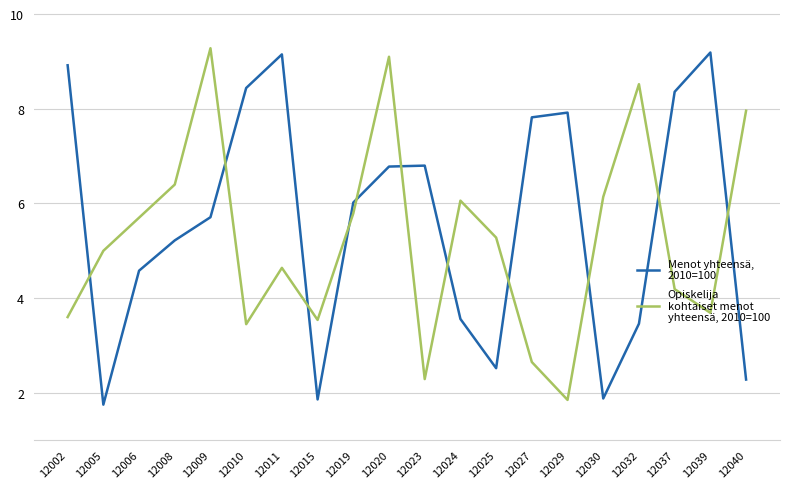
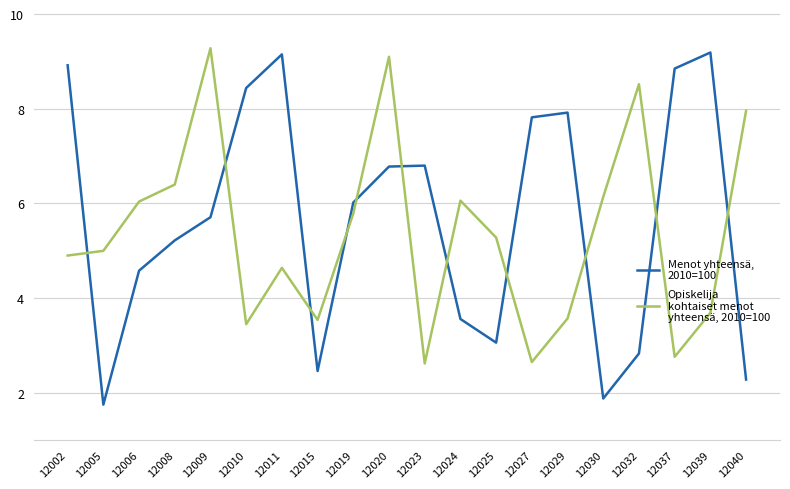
  {
    "Menot yhteensä, 2010=100": {
      "12002": 8.9,
      "12005": 1.8,
      "12006": 4.6,
      "12008": 5.2,
      "12009": 5.7,
      "12010": 8.4,
      "12011": 9.2,
-     "12015": 1.9,
+     "12015": 2.5,
      "12019": 6.0,
      "12020": 6.8,
      "12023": 6.8,
      "12024": 3.6,
-     "12025": 2.5,
+     "12025": 3.1,
      "12027": 7.8,
      "12029": 7.9,
      "12030": 1.9,
-     "12032": 3.5,
-     "12037": 8.4,
+     "12032": 2.8,
+     "12037": 8.9,
      "12039": 9.2,
      "12040": 2.3
    },
    "Opiskelija kohtaiset menot yhteensä, 2010=100": {
-     "12002": 3.6,
+     "12002": 4.9,
      "12005": 5.0,
-     "12006": 5.7,
+     "12006": 6.0,
      "12008": 6.4,
      "12009": 9.3,
      "12010": 3.5,
      "12011": 4.6,
      "12015": 3.5,
      "12019": 5.8,
      "12020": 9.1,
-     "12023": 2.3,
+     "12023": 2.6,
      "12024": 6.1,
      "12025": 5.3,
      "12027": 2.7,
-     "12029": 1.9,
+     "12029": 3.6,
      "12030": 6.1,
      "12032": 8.5,
-     "12037": 4.2,
+     "12037": 2.8,
      "12039": 3.7,
      "12040": 8.0
    }
  }
